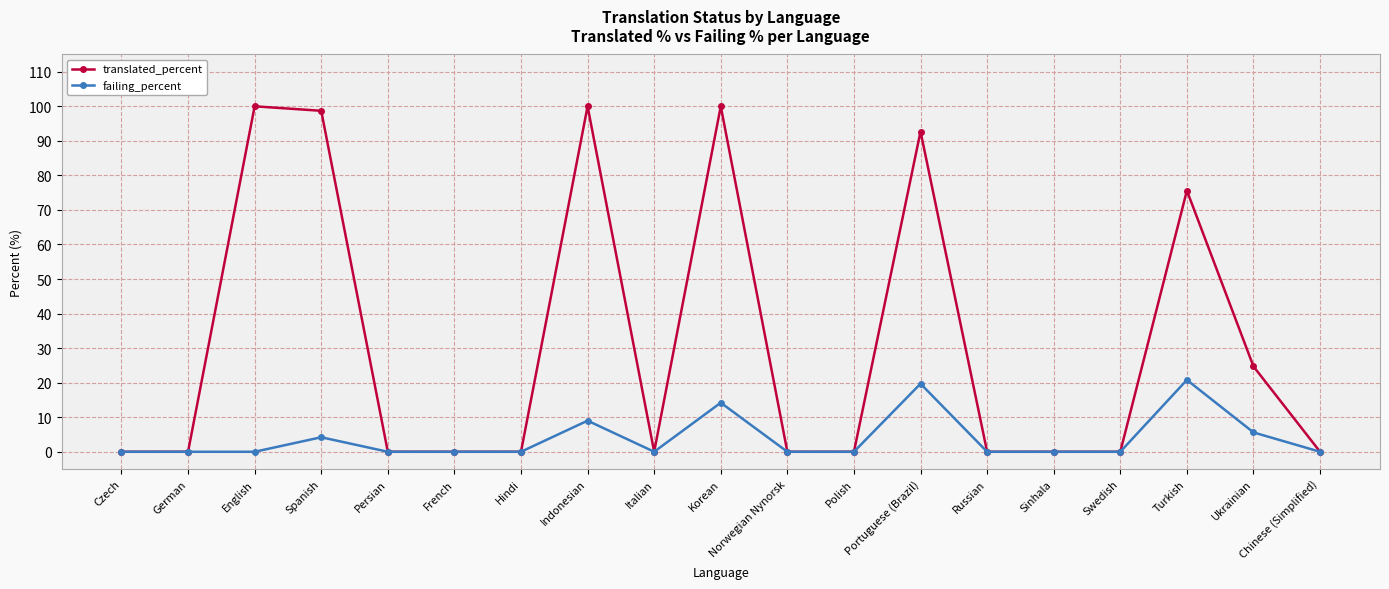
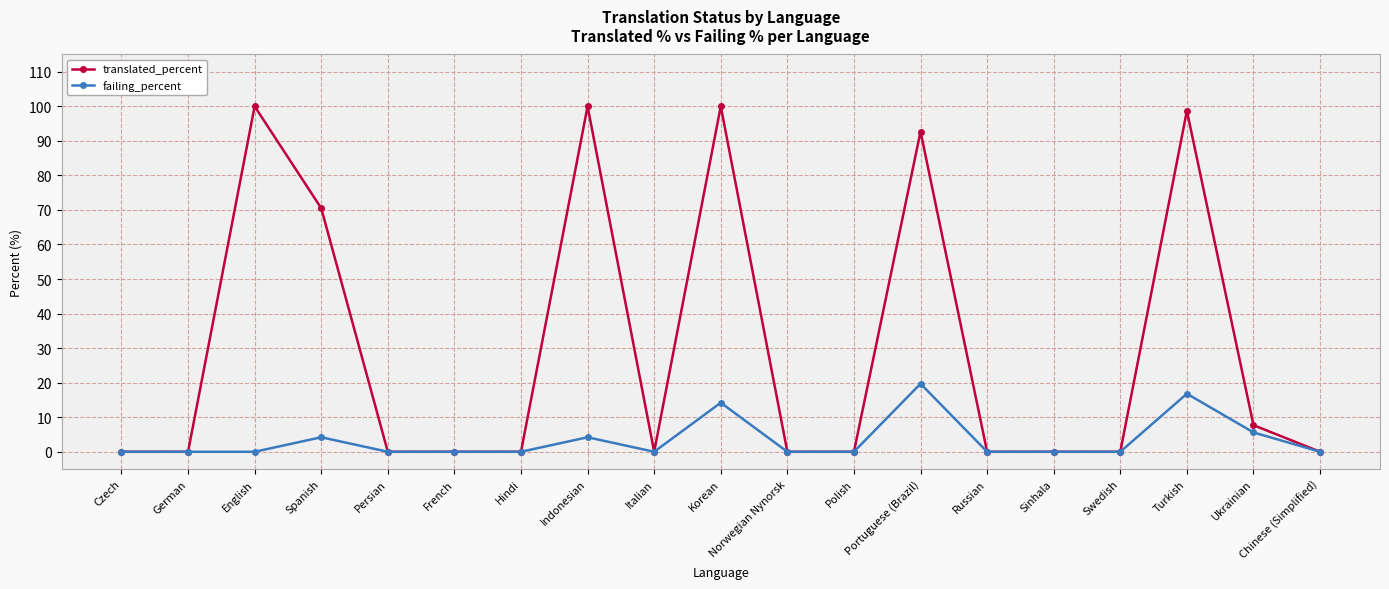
  {
    "translated_percent": {
      "English": 100,
-     "Spanish": 99,
+     "Spanish": 71,
      "Indonesian": 100,
      "Korean": 100,
      "Portuguese (Brazil)": 93,
-     "Turkish": 76,
-     "Ukrainian": 25
+     "Turkish": 99,
+     "Ukrainian": 8
    },
    "failing_percent": {
      "English": 0,
      "Spanish": 4,
-     "Indonesian": 9,
+     "Indonesian": 4,
      "Korean": 14,
      "Portuguese (Brazil)": 20,
-     "Turkish": 21,
+     "Turkish": 17,
      "Ukrainian": 6
    }
  }
